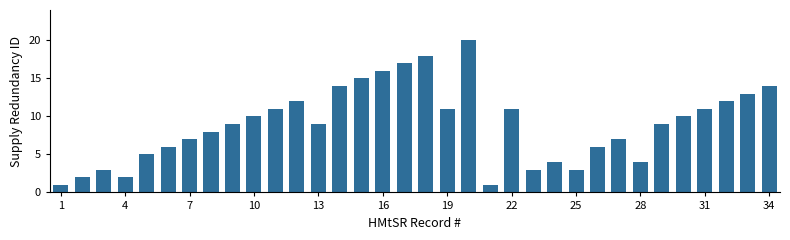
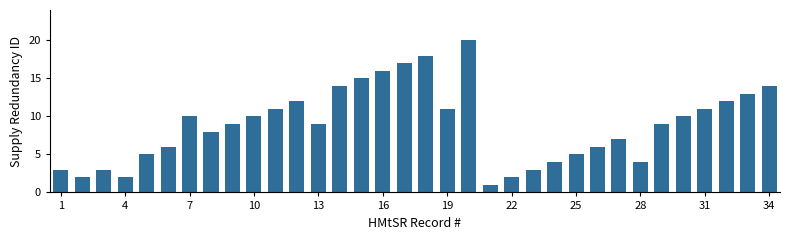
  {
-   "1": 1,
+   "1": 3,
    "4": 2,
-   "7": 7,
+   "7": 10,
    "10": 10,
    "13": 9,
    "16": 16,
    "19": 11,
-   "22": 11,
-   "25": 3,
+   "22": 2,
+   "25": 5,
    "28": 4,
    "31": 11,
    "34": 14
  }
